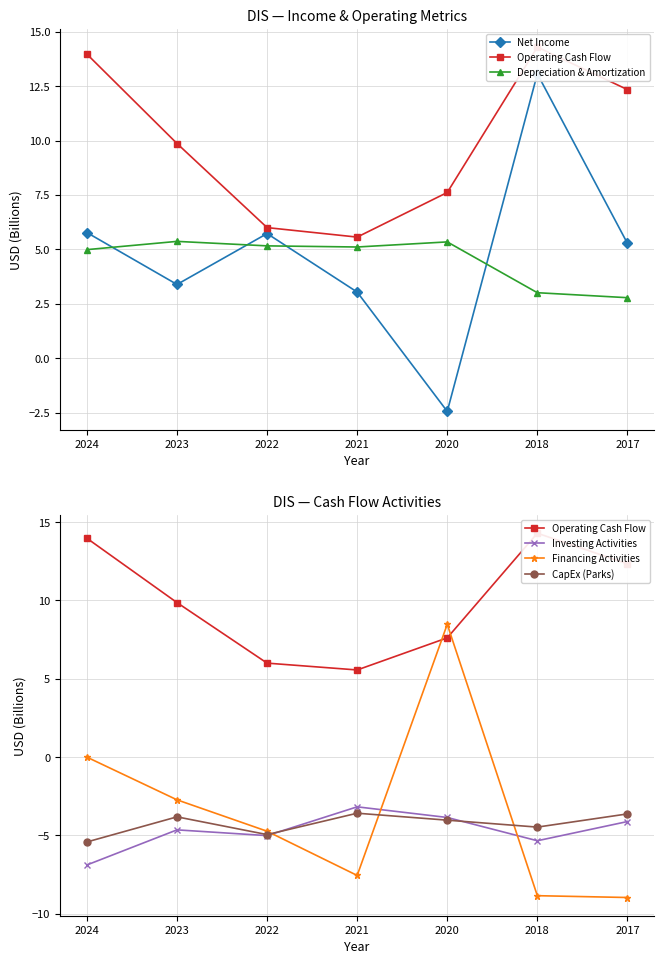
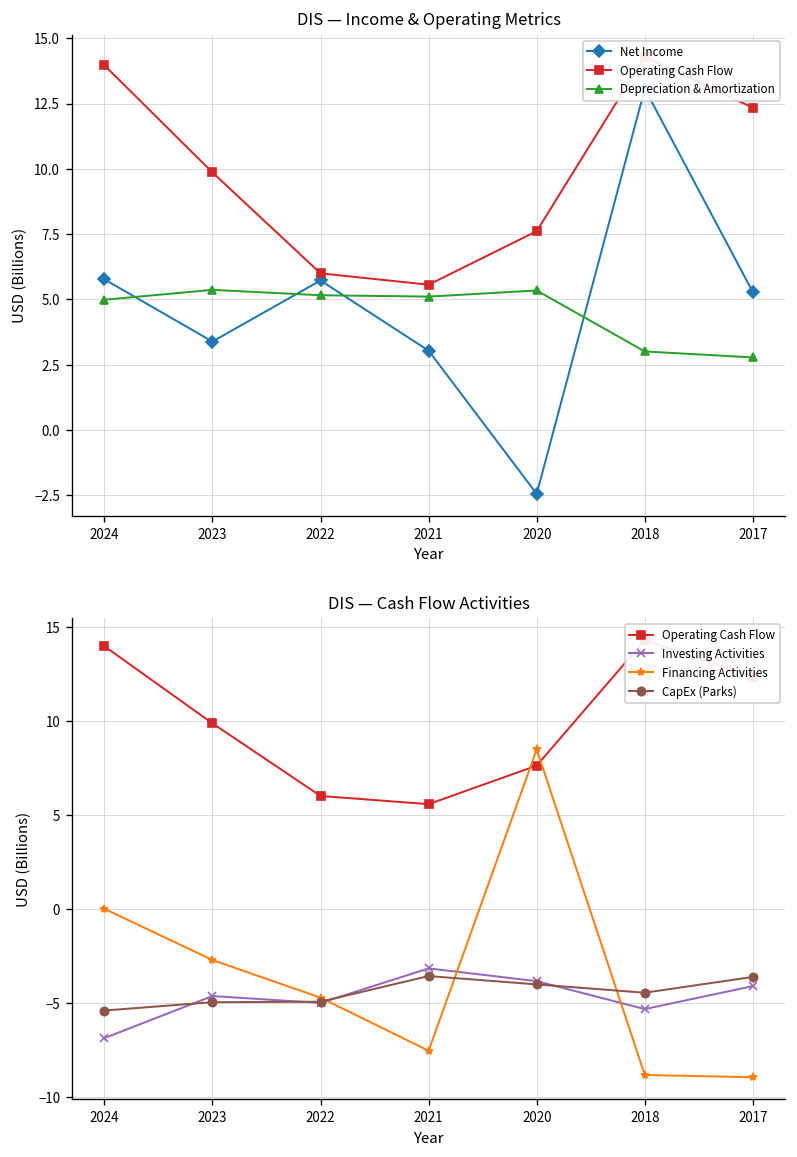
  {
    "DIS — Income & Operating Metrics": {
      "Net Income": {
        "2024": 5.8,
        "2023": 3.4,
        "2022": 5.7,
        "2021": 3.0,
        "2020": -2.4,
        "2017": 5.3
      },
      "Operating Cash Flow": {
        "2024": 14.0,
        "2023": 9.9,
        "2022": 6.0,
        "2021": 5.6,
        "2020": 7.6,
        "2017": 12.3
      },
      "Depreciation & Amortization": {
        "2024": 5.0,
        "2023": 5.4,
        "2022": 5.2,
        "2021": 5.1,
        "2020": 5.3,
        "2018": 3.0,
        "2017": 2.8
      }
    },
    "DIS — Cash Flow Activities": {
      "Operating Cash Flow": {
        "2024": 14.0,
        "2023": 9.9,
        "2022": 6.0,
        "2021": 5.6,
        "2020": 7.6
      },
      "Investing Activities": {
        "2024": -6.9,
        "2023": -4.6,
        "2021": -3.2,
        "2020": -3.9,
        "2018": -5.3,
        "2017": -4.1
      },
      "Financing Activities": {
        "2024": 0.0,
        "2023": -2.7,
        "2022": -4.7,
        "2021": -7.6,
        "2020": 8.5,
        "2018": -8.8,
        "2017": -9.0
      },
      "CapEx (Parks)": {
        "2024": -5.4,
-       "2023": -3.8,
+       "2023": -5.0,
        "2021": -3.6,
        "2020": -4.0,
        "2018": -4.5,
        "2017": -3.6
      }
    }
  }
